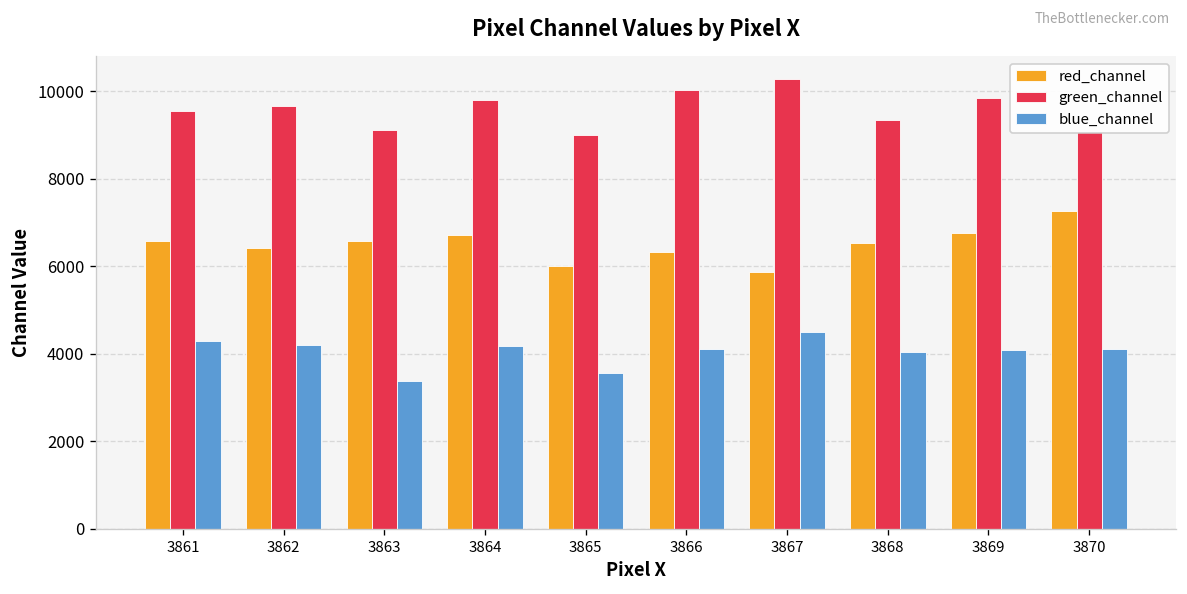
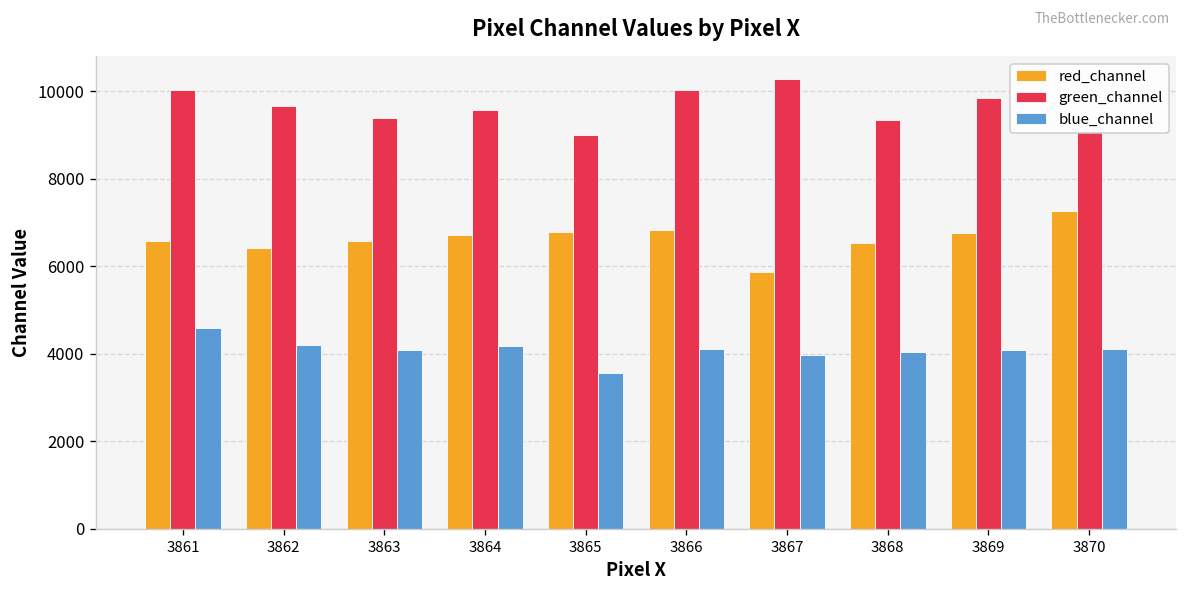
  {
    "red_channel": {
      "3861": 6600,
      "3862": 6400,
      "3863": 6600,
      "3864": 6700,
-     "3865": 6000,
-     "3866": 6300,
+     "3865": 6800,
+     "3866": 6800,
      "3867": 5900,
      "3868": 6500,
      "3869": 6700,
      "3870": 7300
    },
    "green_channel": {
-     "3861": 9500,
+     "3861": 10000,
      "3862": 9700,
-     "3863": 9100,
-     "3864": 9800,
+     "3863": 9400,
+     "3864": 9600,
      "3865": 9000,
      "3866": 10000,
      "3867": 10300,
      "3868": 9300,
      "3869": 9900
    },
    "blue_channel": {
-     "3861": 4300,
+     "3861": 4600,
      "3862": 4200,
-     "3863": 3400,
+     "3863": 4100,
      "3864": 4200,
      "3865": 3600,
      "3866": 4100,
-     "3867": 4500,
+     "3867": 4000,
      "3868": 4000,
      "3869": 4100,
      "3870": 4100
    }
  }
